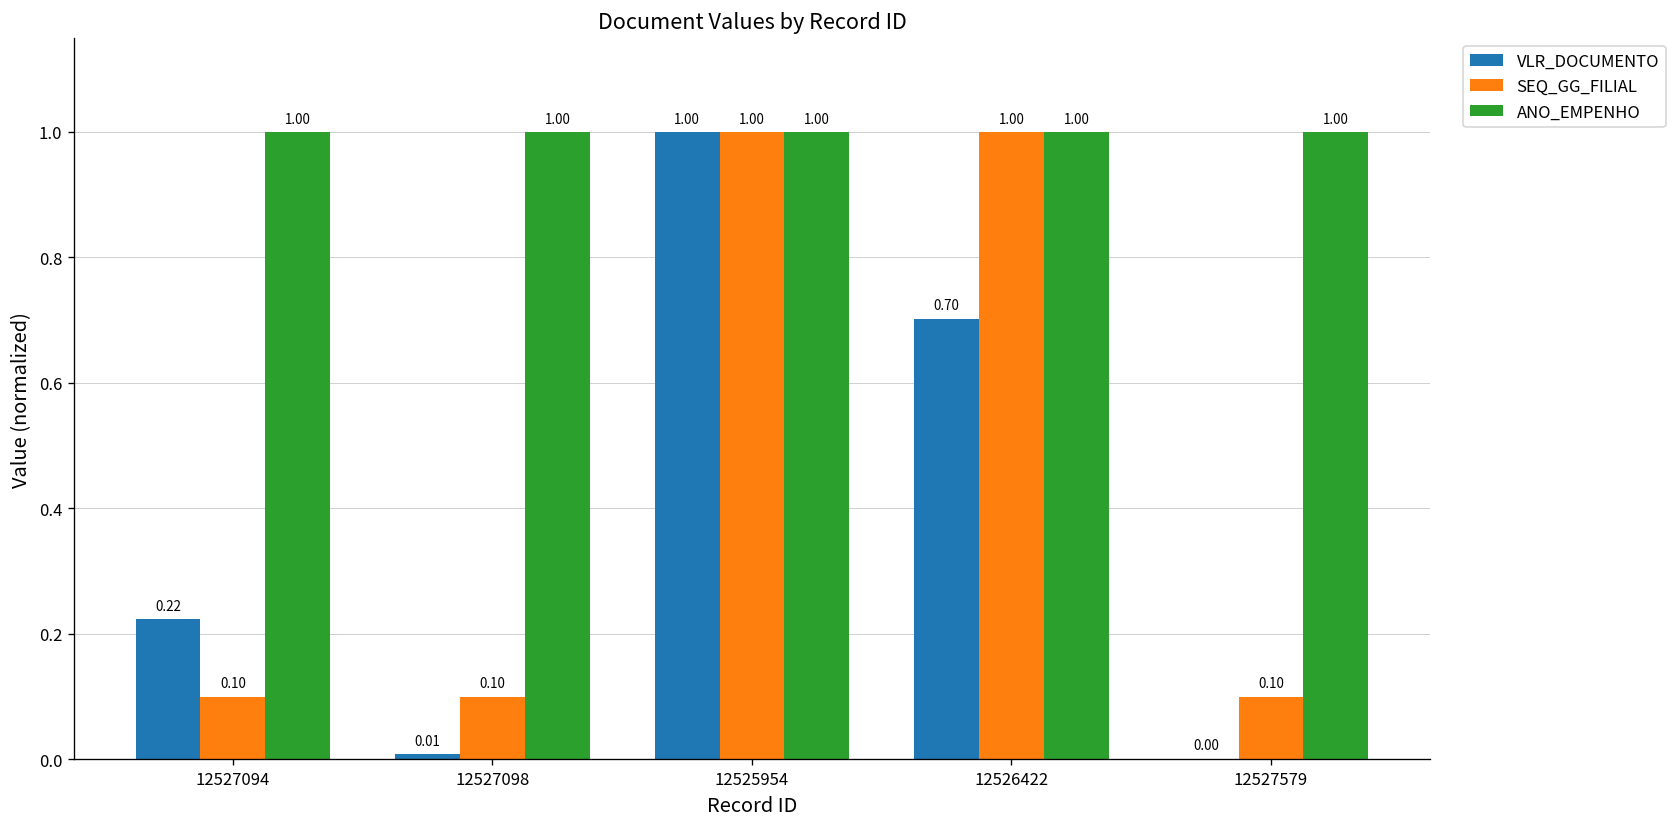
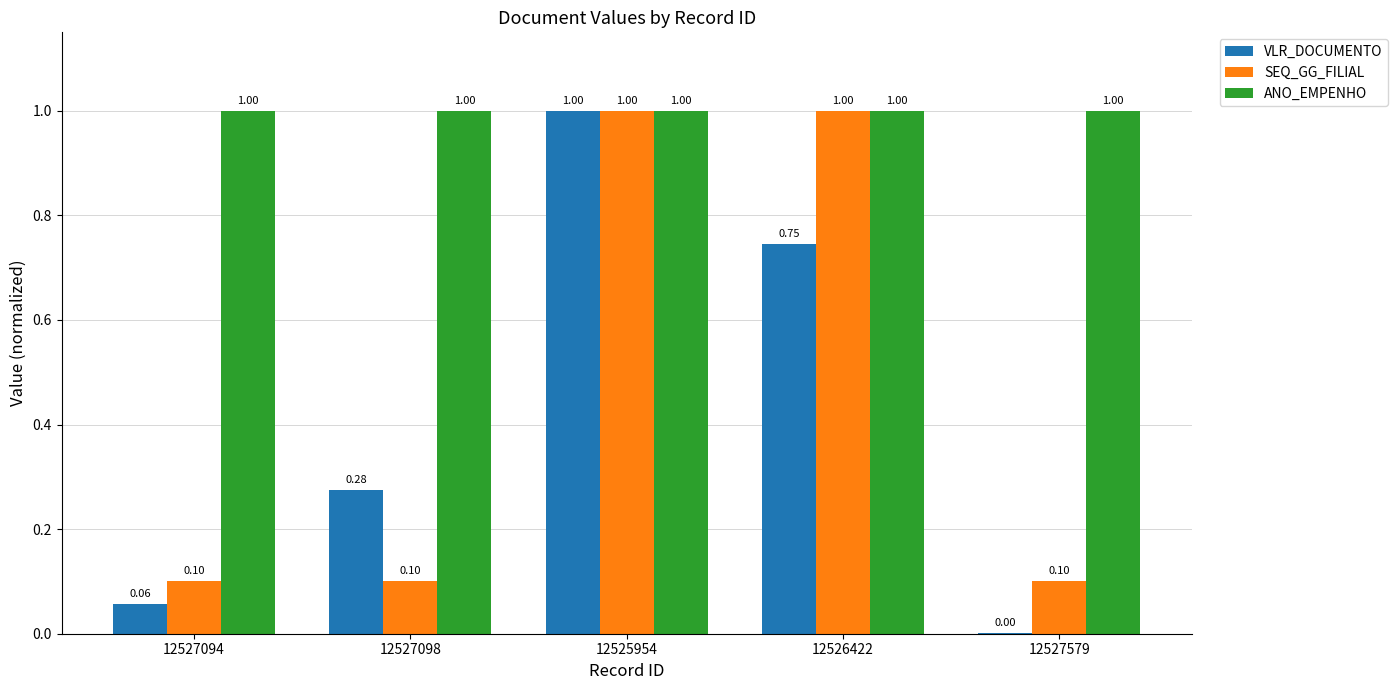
  {
    "VLR_DOCUMENTO": {
-     "12527094": 0.22,
-     "12527098": 0.01,
+     "12527094": 0.06,
+     "12527098": 0.28,
      "12525954": 1.00,
-     "12526422": 0.70,
+     "12526422": 0.75,
      "12527579": 0.00
    },
    "SEQ_GG_FILIAL": {
      "12527094": 0.10,
      "12527098": 0.10,
      "12525954": 1.00,
      "12526422": 1.00,
      "12527579": 0.10
    },
    "ANO_EMPENHO": {
      "12527094": 1.00,
      "12527098": 1.00,
      "12525954": 1.00,
      "12526422": 1.00,
      "12527579": 1.00
    }
  }
